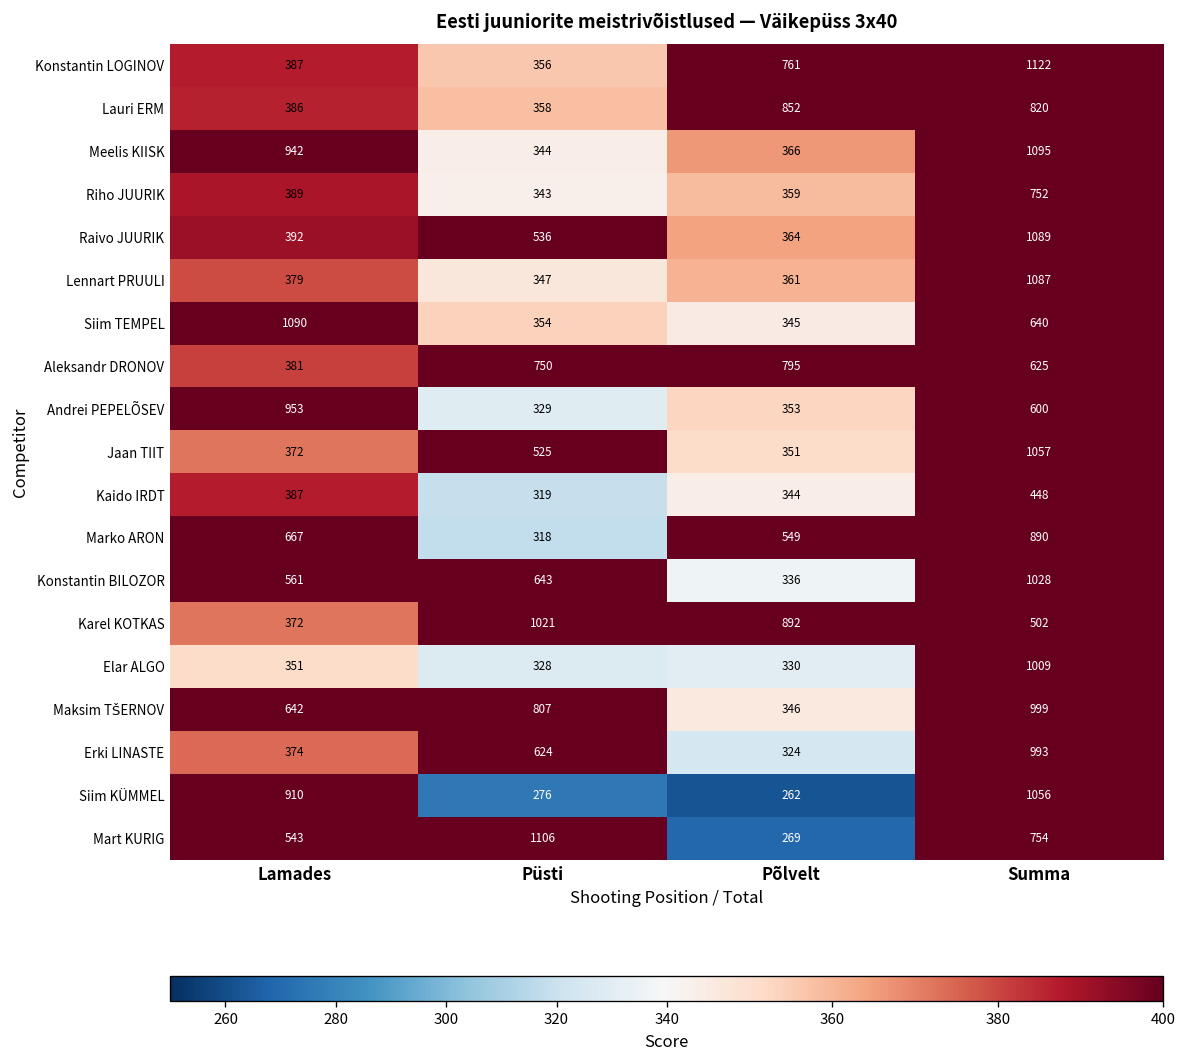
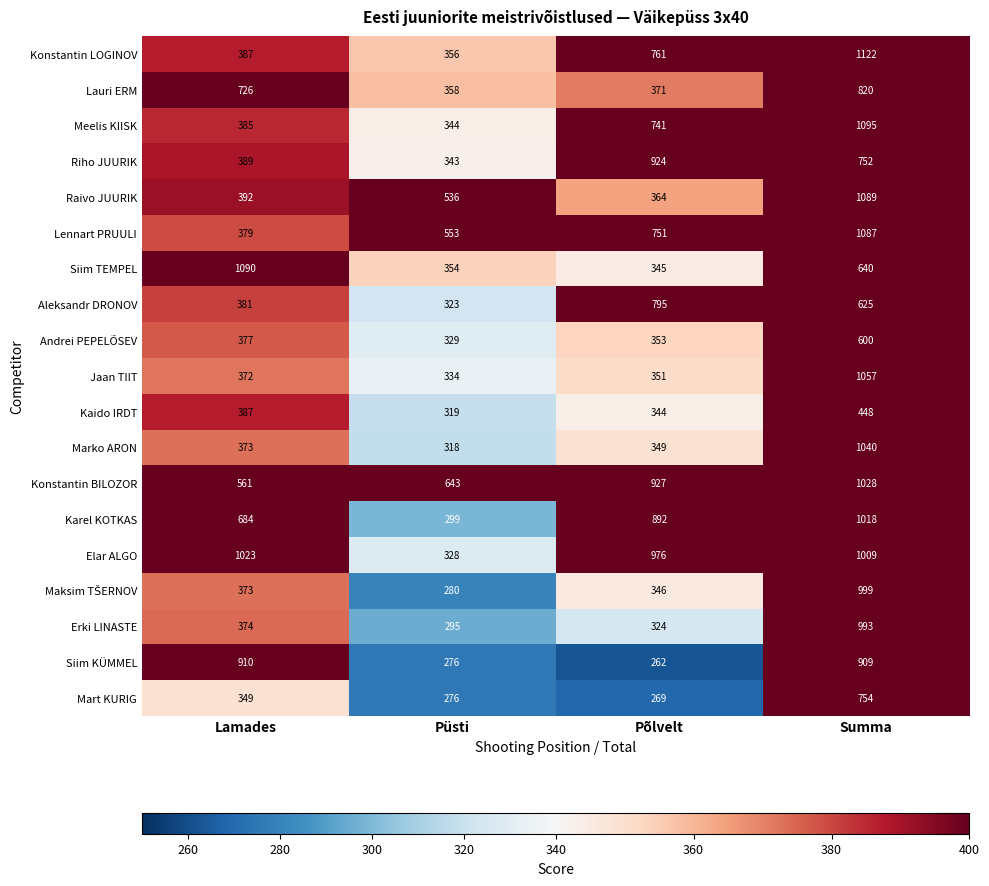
  {
    "Konstantin LOGINOV": {
      "Lamades": 387,
      "Püsti": 356,
      "Põlvelt": 761,
      "Summa": 1122
    },
    "Lauri ERM": {
-     "Lamades": 386,
+     "Lamades": 726,
      "Püsti": 358,
-     "Põlvelt": 852,
+     "Põlvelt": 371,
      "Summa": 820
    },
    "Meelis KIISK": {
-     "Lamades": 942,
+     "Lamades": 385,
      "Püsti": 344,
-     "Põlvelt": 366,
+     "Põlvelt": 741,
      "Summa": 1095
    },
    "Riho JUURIK": {
      "Lamades": 389,
      "Püsti": 343,
-     "Põlvelt": 359,
+     "Põlvelt": 924,
      "Summa": 752
    },
    "Raivo JUURIK": {
      "Lamades": 392,
      "Püsti": 536,
      "Põlvelt": 364,
      "Summa": 1089
    },
    "Lennart PRUULI": {
      "Lamades": 379,
-     "Püsti": 347,
-     "Põlvelt": 361,
+     "Püsti": 553,
+     "Põlvelt": 751,
      "Summa": 1087
    },
    "Siim TEMPEL": {
      "Lamades": 1090,
      "Püsti": 354,
      "Põlvelt": 345,
      "Summa": 640
    },
    "Aleksandr DRONOV": {
      "Lamades": 381,
-     "Püsti": 750,
+     "Püsti": 323,
      "Põlvelt": 795,
      "Summa": 625
    },
    "Andrei PEPELÕSEV": {
-     "Lamades": 953,
+     "Lamades": 377,
      "Püsti": 329,
      "Põlvelt": 353,
      "Summa": 600
    },
    "Jaan TIIT": {
      "Lamades": 372,
-     "Püsti": 525,
+     "Püsti": 334,
      "Põlvelt": 351,
      "Summa": 1057
    },
    "Kaido IRDT": {
      "Lamades": 387,
      "Püsti": 319,
      "Põlvelt": 344,
      "Summa": 448
    },
    "Marko ARON": {
-     "Lamades": 667,
+     "Lamades": 373,
      "Püsti": 318,
-     "Põlvelt": 549,
-     "Summa": 890
+     "Põlvelt": 349,
+     "Summa": 1040
    },
    "Konstantin BILOZOR": {
      "Lamades": 561,
      "Püsti": 643,
-     "Põlvelt": 336,
+     "Põlvelt": 927,
      "Summa": 1028
    },
    "Karel KOTKAS": {
-     "Lamades": 372,
-     "Püsti": 1021,
+     "Lamades": 684,
+     "Püsti": 299,
      "Põlvelt": 892,
-     "Summa": 502
+     "Summa": 1018
    },
    "Elar ALGO": {
-     "Lamades": 351,
+     "Lamades": 1023,
      "Püsti": 328,
-     "Põlvelt": 330,
+     "Põlvelt": 976,
      "Summa": 1009
    },
    "Maksim TŠERNOV": {
-     "Lamades": 642,
-     "Püsti": 807,
+     "Lamades": 373,
+     "Püsti": 280,
      "Põlvelt": 346,
      "Summa": 999
    },
    "Erki LINASTE": {
      "Lamades": 374,
-     "Püsti": 624,
+     "Püsti": 295,
      "Põlvelt": 324,
      "Summa": 993
    },
    "Siim KÜMMEL": {
      "Lamades": 910,
      "Püsti": 276,
      "Põlvelt": 262,
-     "Summa": 1056
+     "Summa": 909
    },
    "Mart KURIG": {
-     "Lamades": 543,
-     "Püsti": 1106,
+     "Lamades": 349,
+     "Püsti": 276,
      "Põlvelt": 269,
      "Summa": 754
    }
  }
